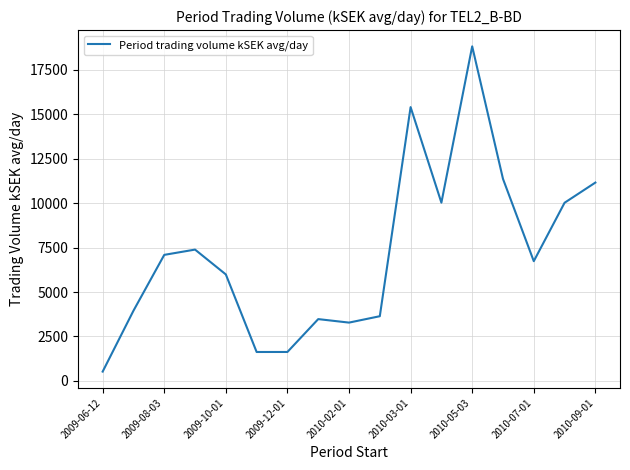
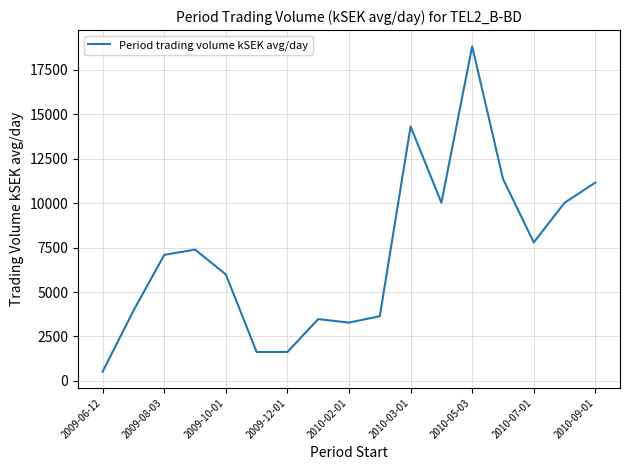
  {
    "2009-06-12": 500,
    "2009-08-03": 7100,
    "2009-10-01": 6000,
    "2009-12-01": 1600,
    "2010-02-01": 3300,
-   "2010-03-01": 15400,
+   "2010-03-01": 14300,
    "2010-05-03": 18800,
-   "2010-07-01": 6700,
+   "2010-07-01": 7800,
    "2010-09-01": 11200
  }
